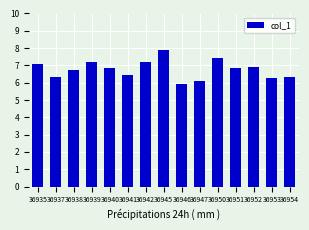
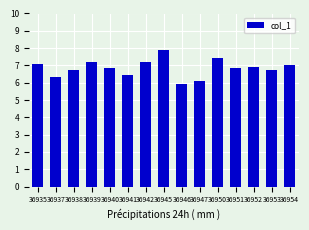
  {
    "36935": 7.1,
    "36937": 6.3,
    "36938": 6.8,
    "36939": 7.2,
    "36940": 6.9,
    "36941": 6.4,
    "36942": 7.2,
    "36945": 7.9,
    "36946": 5.9,
    "36947": 6.1,
    "36950": 7.4,
    "36951": 6.9,
    "36952": 6.9,
-   "36953": 6.3,
-   "36954": 6.4
+   "36953": 6.8,
+   "36954": 7.0
  }
